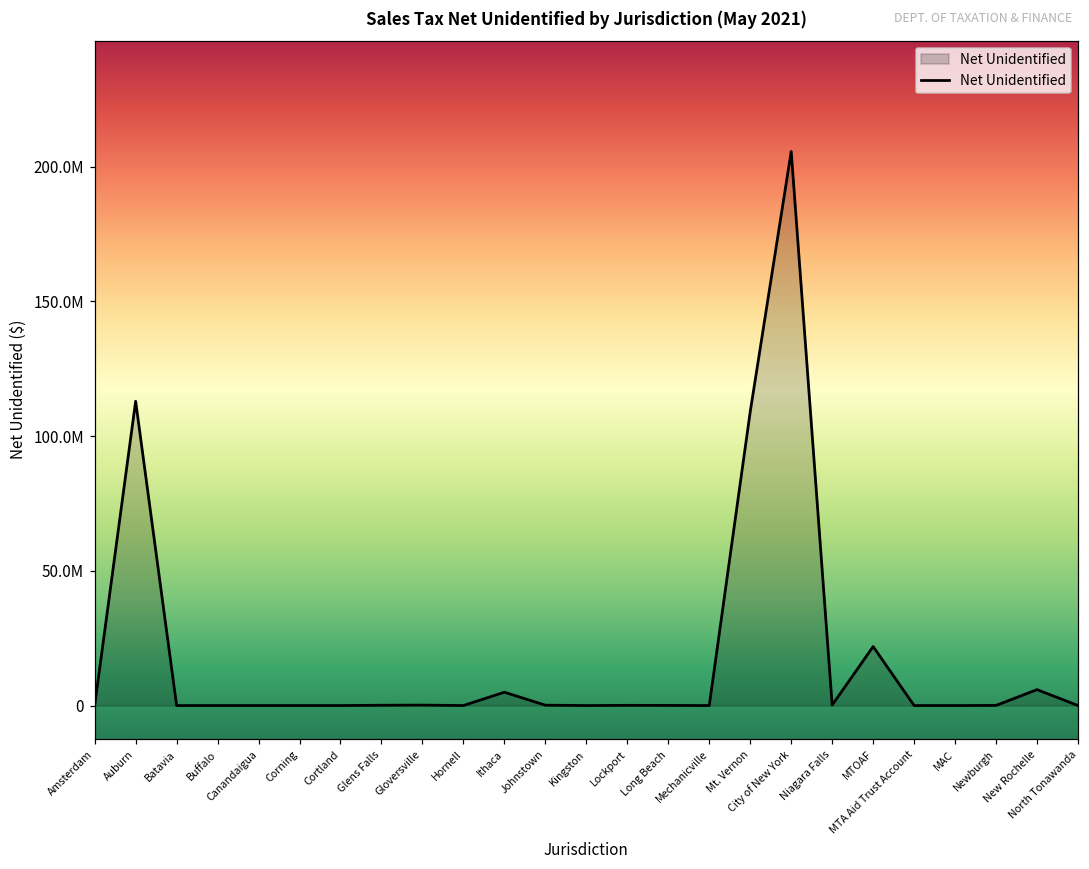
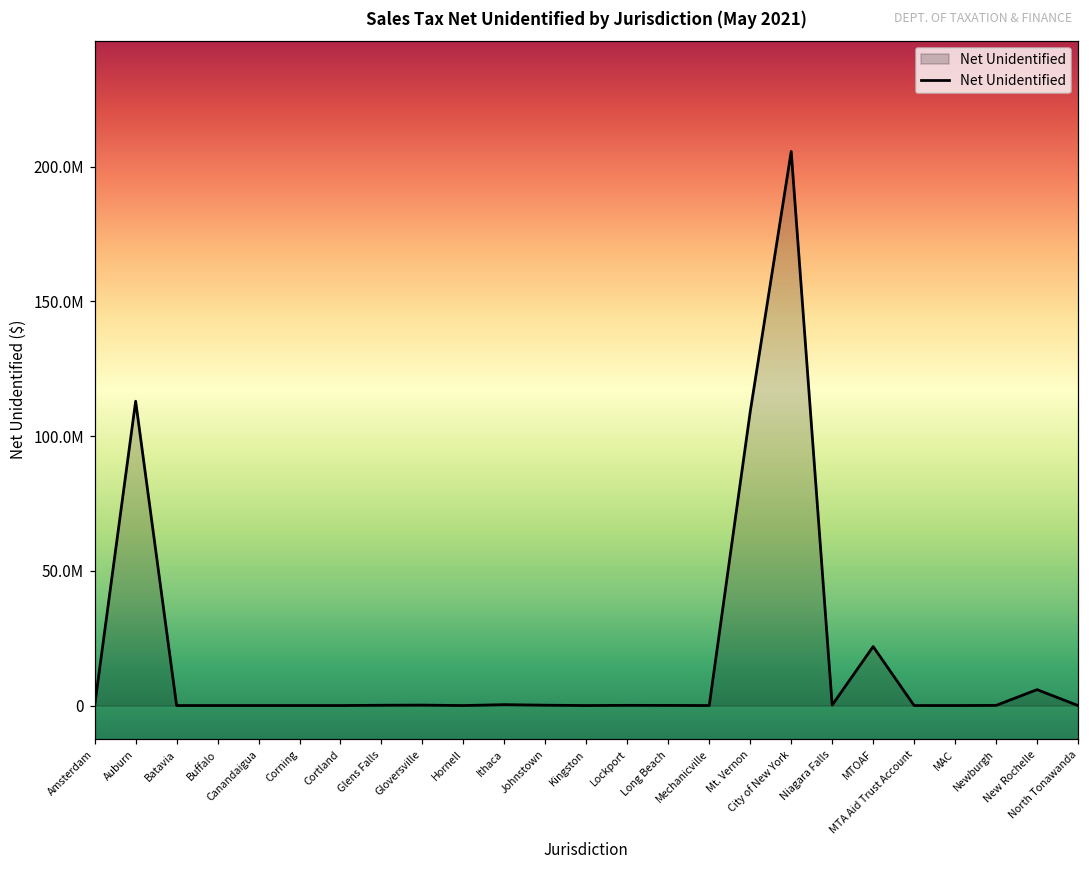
  {
    "Amsterdam": 0,
    "Auburn": 113000000,
    "Batavia": 0,
    "Buffalo": 0,
    "Canandaigua": 0,
    "Corning": 0,
    "Cortland": 0,
    "Glens Falls": 0,
    "Gloversville": 0,
    "Hornell": 0,
-   "Ithaca": 5000000,
+   "Ithaca": 0,
    "Johnstown": 0,
    "Kingston": 0,
    "Lockport": 0,
    "Long Beach": 0,
    "Mechanicville": 0,
    "Mt. Vernon": 109000000,
    "City of New York": 206000000,
    "Niagara Falls": 0,
    "MTOAF": 22000000,
    "MTA Aid Trust Account": 0,
    "MAC": 0,
    "Newburgh": 0,
    "New Rochelle": 6000000,
    "North Tonawanda": 0
  }
